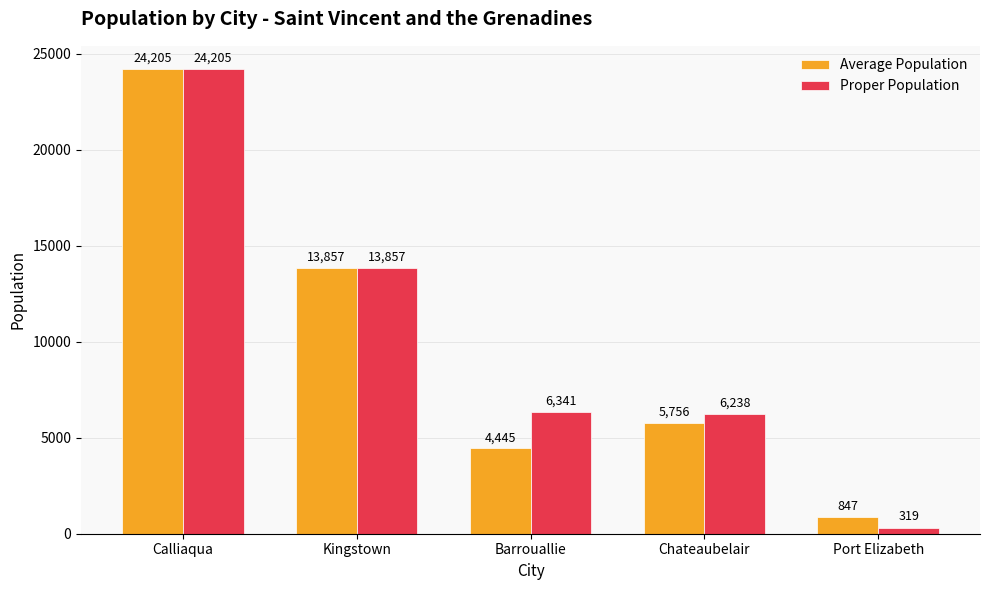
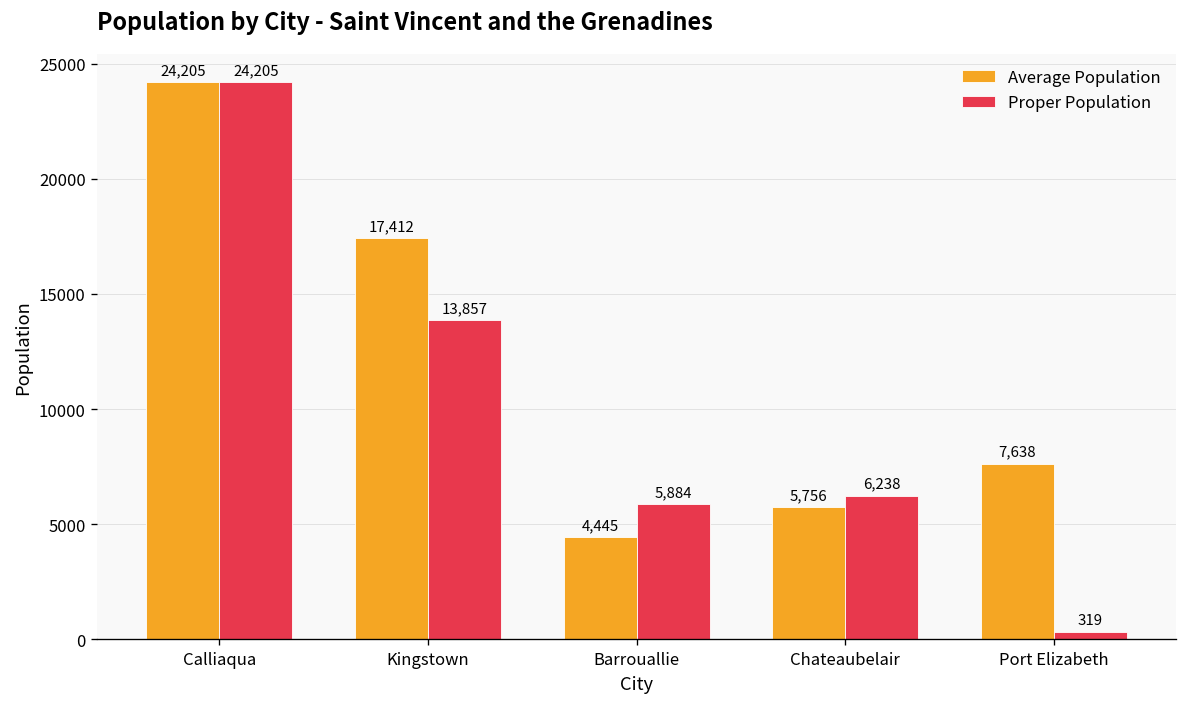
  {
    "Average Population": {
      "Calliaqua": "24,205",
-     "Kingstown": "13,857",
+     "Kingstown": "17,412",
      "Barrouallie": "4,445",
      "Chateaubelair": "5,756",
-     "Port Elizabeth": "847"
+     "Port Elizabeth": "7,638"
    },
    "Proper Population": {
      "Calliaqua": "24,205",
      "Kingstown": "13,857",
-     "Barrouallie": "6,341",
+     "Barrouallie": "5,884",
      "Chateaubelair": "6,238",
      "Port Elizabeth": "319"
    }
  }
